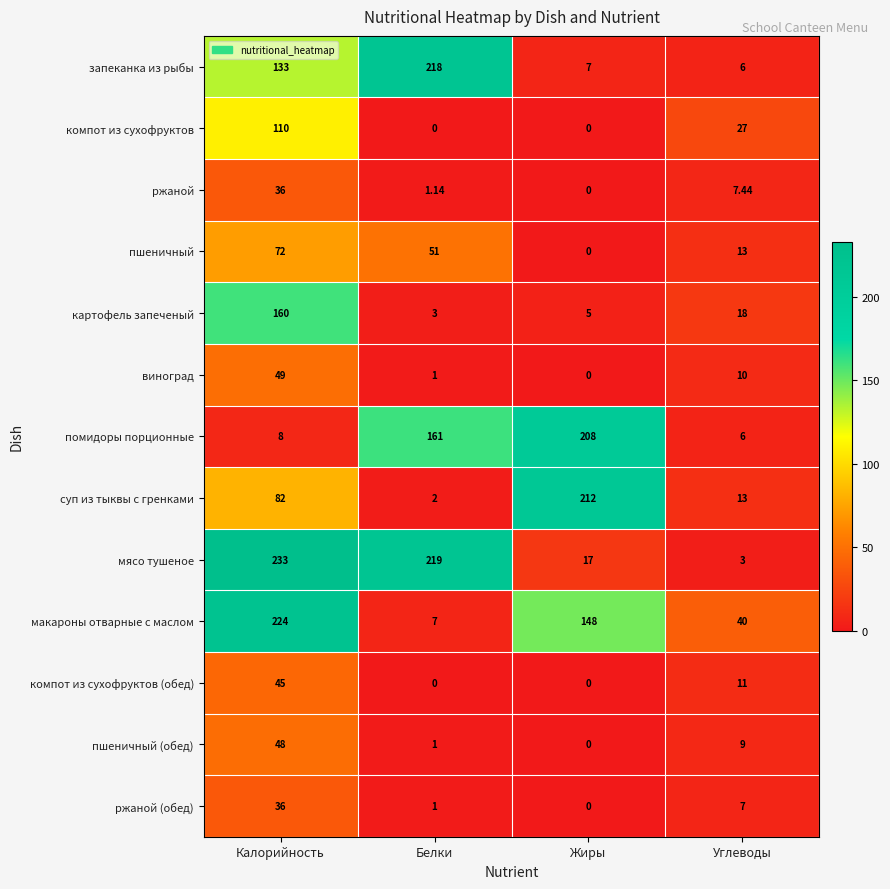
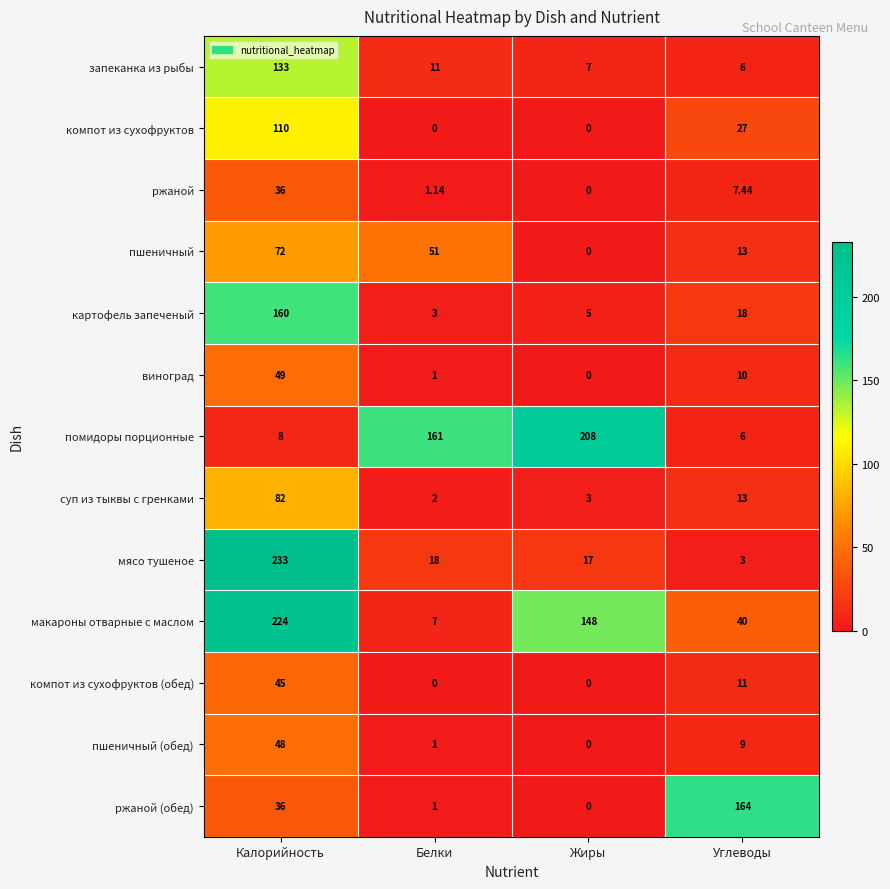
  {
    "запеканка из рыбы": {
      "Калорийность": 133,
-     "Белки": 218,
+     "Белки": 11,
      "Жиры": 7,
      "Углеводы": 6
    },
    "компот из сухофруктов": {
      "Калорийность": 110,
      "Белки": 0,
      "Жиры": 0,
      "Углеводы": 27
    },
    "ржаной": {
      "Калорийность": 36,
      "Белки": 1.14,
      "Жиры": 0,
      "Углеводы": 7.44
    },
    "пшеничный": {
      "Калорийность": 72,
      "Белки": 51,
      "Жиры": 0,
      "Углеводы": 13
    },
    "картофель запеченый": {
      "Калорийность": 160,
      "Белки": 3,
      "Жиры": 5,
      "Углеводы": 18
    },
    "виноград": {
      "Калорийность": 49,
      "Белки": 1,
      "Жиры": 0,
      "Углеводы": 10
    },
    "помидоры порционные": {
      "Калорийность": 8,
      "Белки": 161,
      "Жиры": 208,
      "Углеводы": 6
    },
    "суп из тыквы с гренками": {
      "Калорийность": 82,
      "Белки": 2,
-     "Жиры": 212,
+     "Жиры": 3,
      "Углеводы": 13
    },
    "мясо тушеное": {
      "Калорийность": 233,
-     "Белки": 219,
+     "Белки": 18,
      "Жиры": 17,
      "Углеводы": 3
    },
    "макароны отварные с маслом": {
      "Калорийность": 224,
      "Белки": 7,
      "Жиры": 148,
      "Углеводы": 40
    },
    "компот из сухофруктов (обед)": {
      "Калорийность": 45,
      "Белки": 0,
      "Жиры": 0,
      "Углеводы": 11
    },
    "пшеничный (обед)": {
      "Калорийность": 48,
      "Белки": 1,
      "Жиры": 0,
      "Углеводы": 9
    },
    "ржаной (обед)": {
      "Калорийность": 36,
      "Белки": 1,
      "Жиры": 0,
-     "Углеводы": 7
+     "Углеводы": 164
    }
  }
